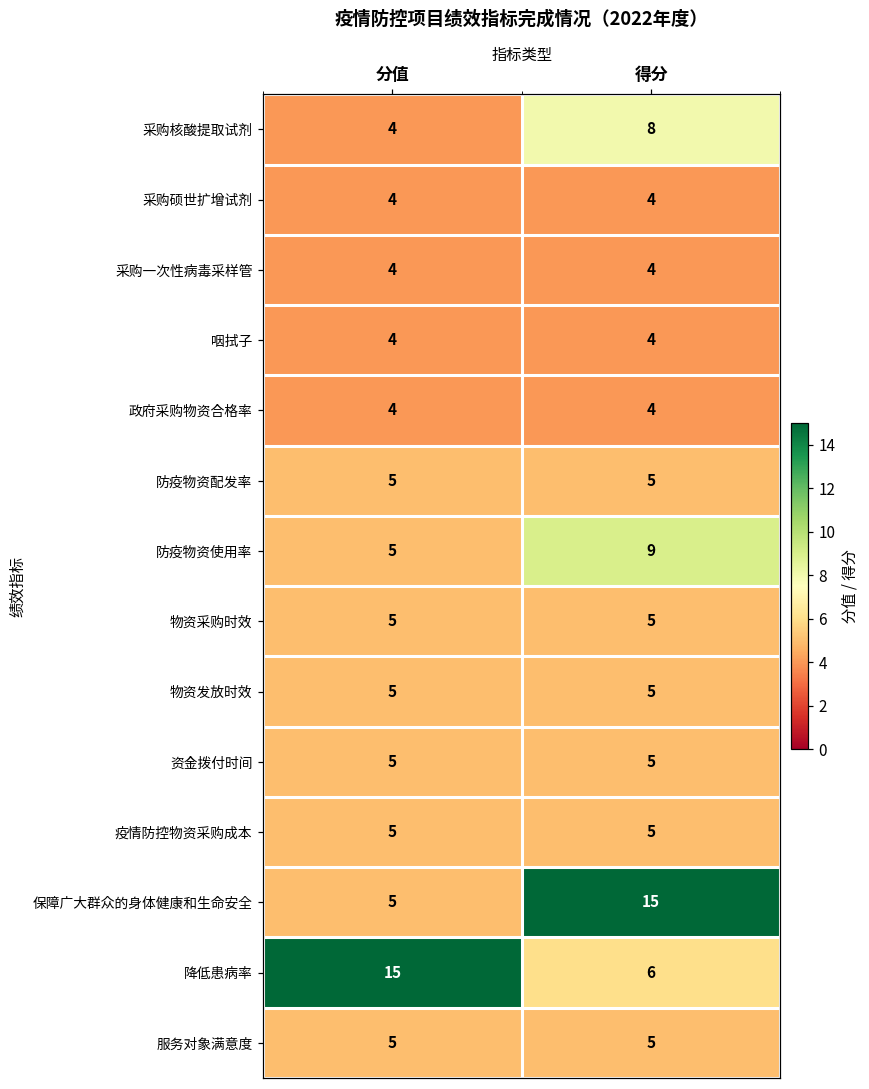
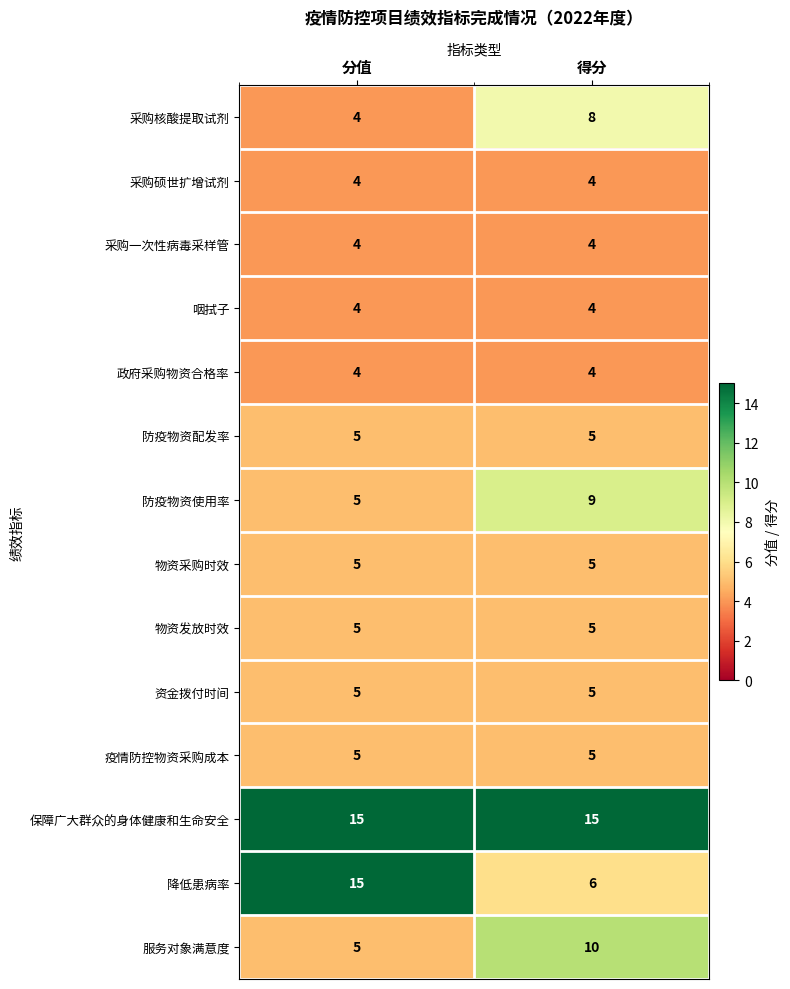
  {
    "采购核酸提取试剂": {
      "分值": 4,
      "得分": 8
    },
    "采购硕世扩增试剂": {
      "分值": 4,
      "得分": 4
    },
    "采购一次性病毒采样管": {
      "分值": 4,
      "得分": 4
    },
    "咽拭子": {
      "分值": 4,
      "得分": 4
    },
    "政府采购物资合格率": {
      "分值": 4,
      "得分": 4
    },
    "防疫物资配发率": {
      "分值": 5,
      "得分": 5
    },
    "防疫物资使用率": {
      "分值": 5,
      "得分": 9
    },
    "物资采购时效": {
      "分值": 5,
      "得分": 5
    },
    "物资发放时效": {
      "分值": 5,
      "得分": 5
    },
    "资金拨付时间": {
      "分值": 5,
      "得分": 5
    },
    "疫情防控物资采购成本": {
      "分值": 5,
      "得分": 5
    },
    "保障广大群众的身体健康和生命安全": {
-     "分值": 5,
+     "分值": 15,
      "得分": 15
    },
    "降低患病率": {
      "分值": 15,
      "得分": 6
    },
    "服务对象满意度": {
      "分值": 5,
-     "得分": 5
+     "得分": 10
    }
  }
